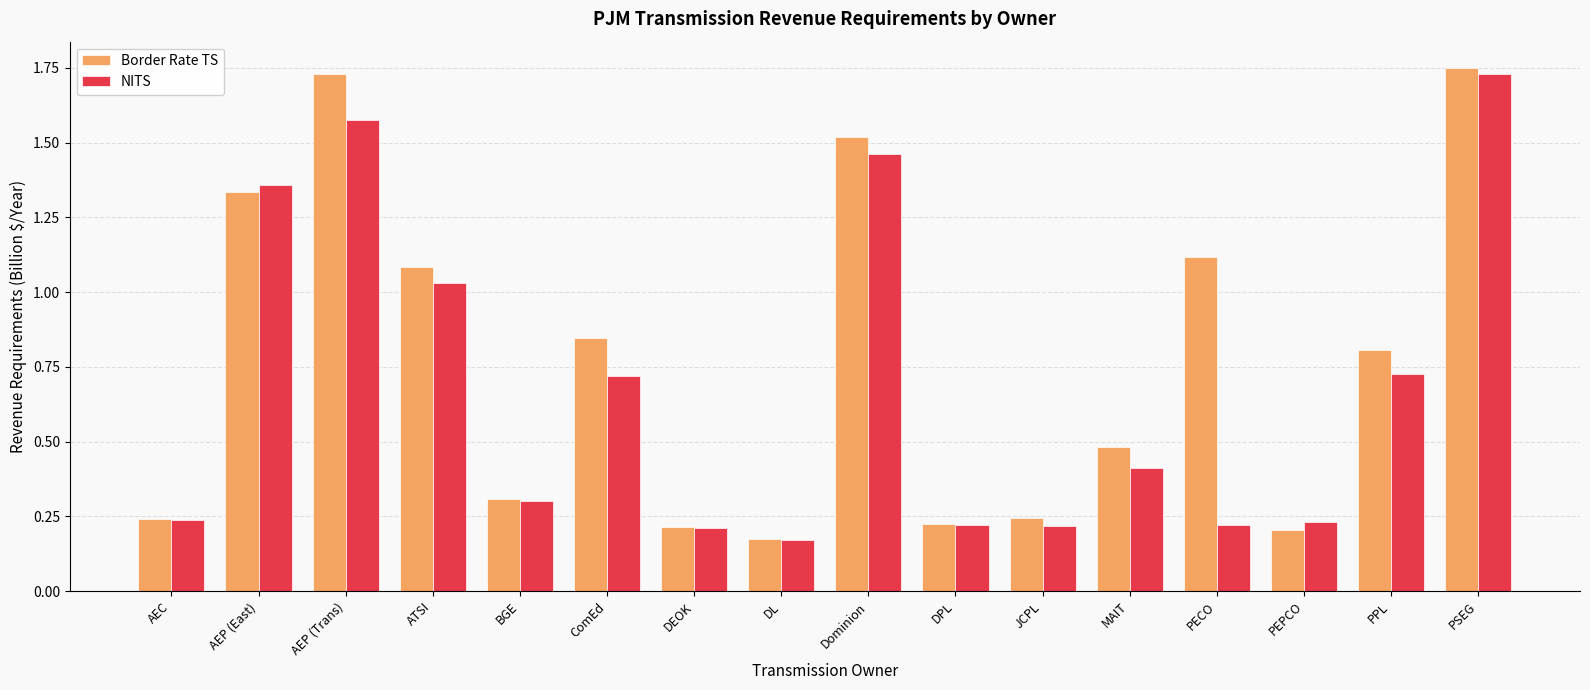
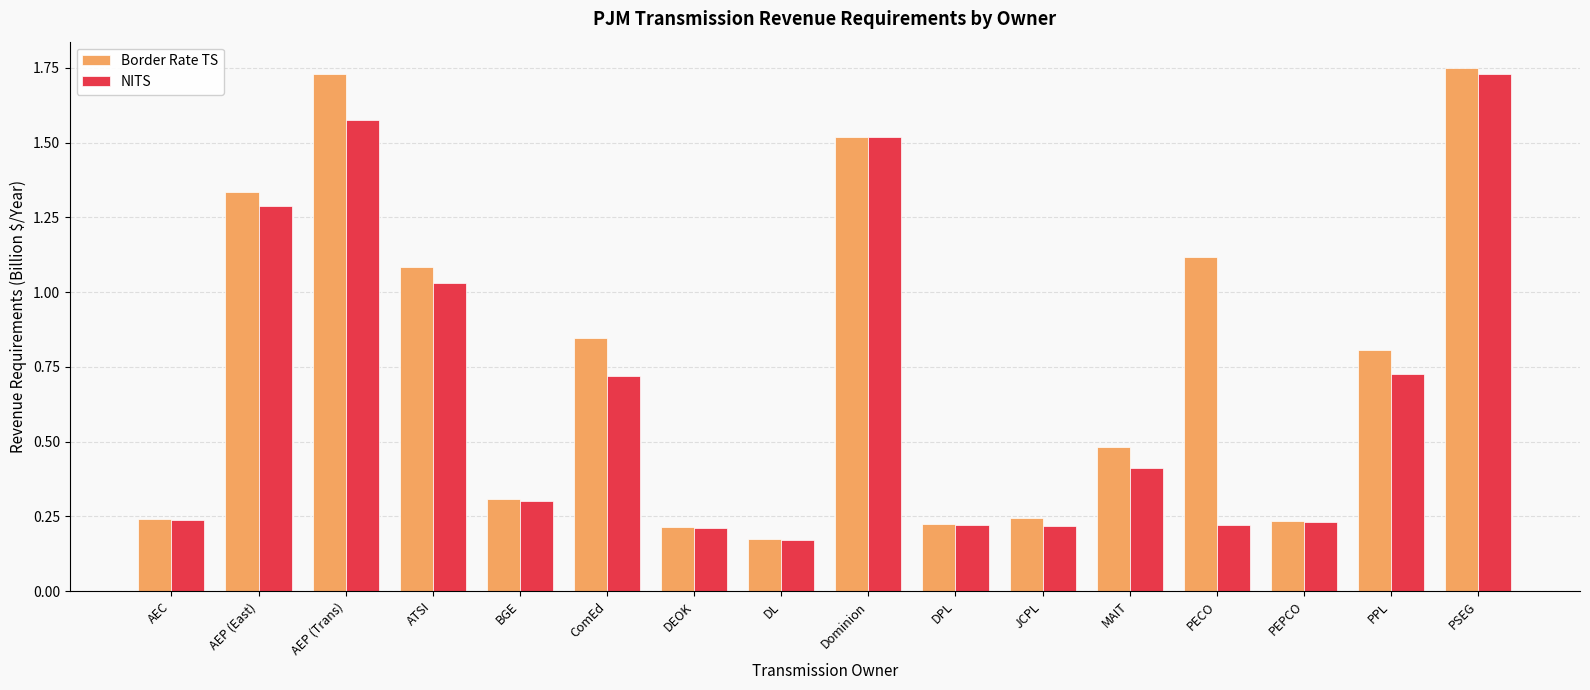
  {
    "Border Rate TS": {
      "AEC": 0.24,
      "AEP (East)": 1.34,
      "AEP (Trans)": 1.73,
      "ATSI": 1.08,
      "BGE": 0.31,
      "ComEd": 0.85,
      "DEOK": 0.21,
      "DL": 0.17,
      "Dominion": 1.52,
      "DPL": 0.23,
      "JCPL": 0.24,
      "MAIT": 0.48,
      "PECO": 1.12,
-     "PEPCO": 0.20,
+     "PEPCO": 0.23,
      "PPL": 0.81,
      "PSEG": 1.75
    },
    "NITS": {
      "AEC": 0.24,
-     "AEP (East)": 1.36,
+     "AEP (East)": 1.29,
      "AEP (Trans)": 1.58,
      "ATSI": 1.03,
      "BGE": 0.30,
      "ComEd": 0.72,
      "DEOK": 0.21,
      "DL": 0.17,
-     "Dominion": 1.46,
+     "Dominion": 1.52,
      "DPL": 0.22,
      "JCPL": 0.22,
      "MAIT": 0.41,
      "PECO": 0.22,
      "PEPCO": 0.23,
      "PPL": 0.72,
      "PSEG": 1.73
    }
  }
